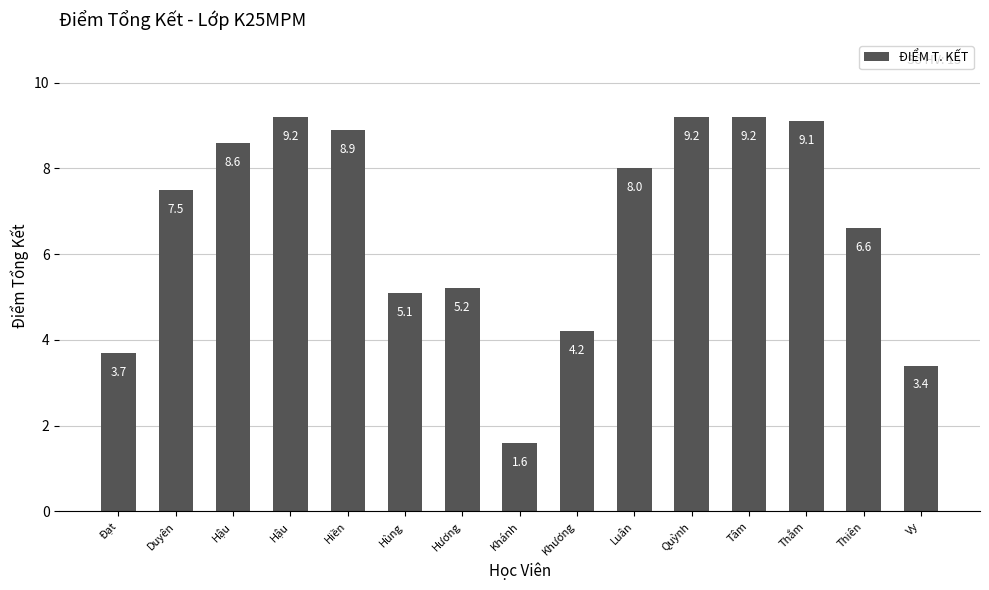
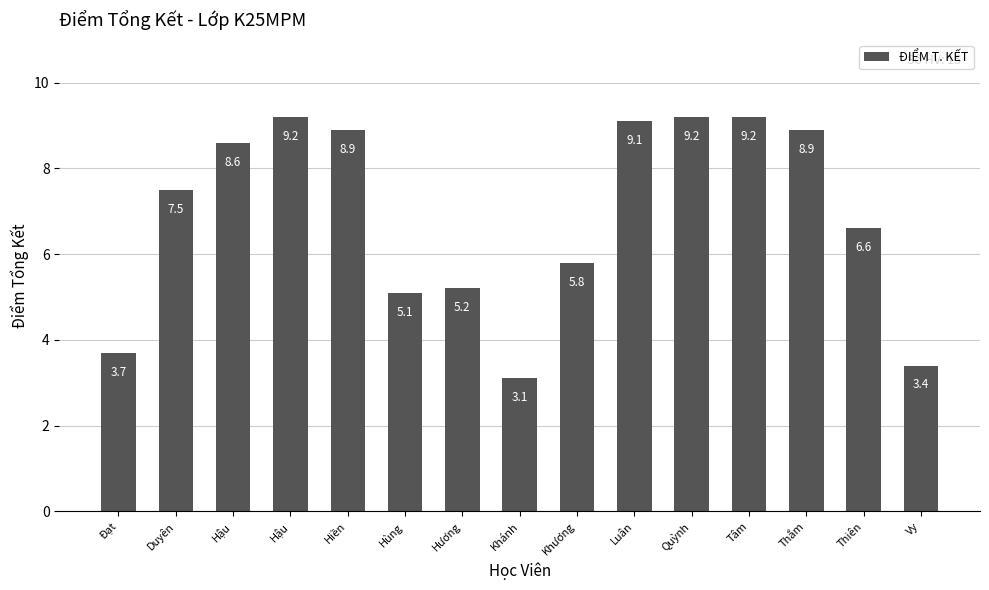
  {
    "Đạt": 3.7,
    "Duyên": 7.5,
    "Hiền": 8.9,
    "Hùng": 5.1,
    "Hương": 5.2,
-   "Khánh": 1.6,
-   "Khương": 4.2,
-   "Luân": 8.0,
+   "Khánh": 3.1,
+   "Khương": 5.8,
+   "Luân": 9.1,
    "Quỳnh": 9.2,
    "Tâm": 9.2,
-   "Thắm": 9.1,
+   "Thắm": 8.9,
    "Thiên": 6.6,
    "Vy": 3.4
  }
